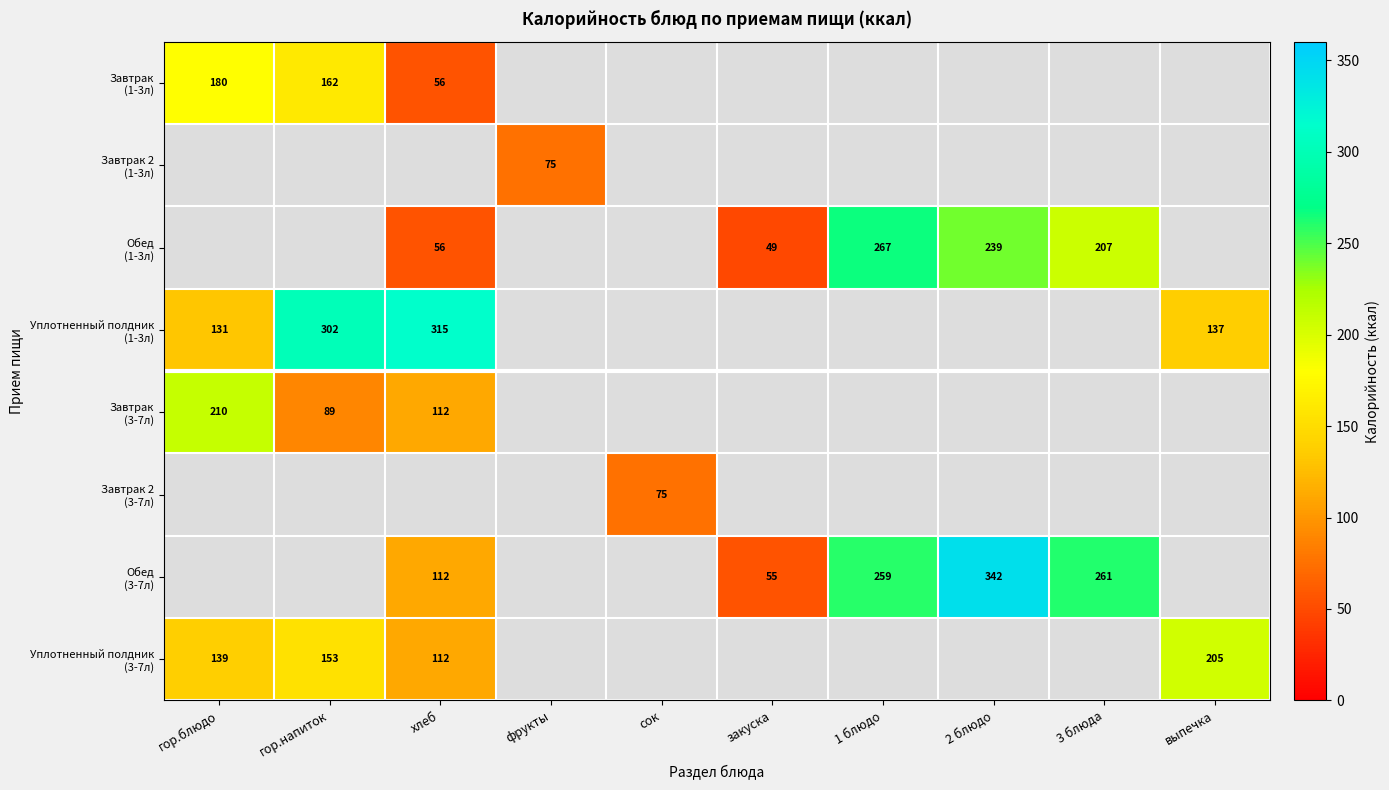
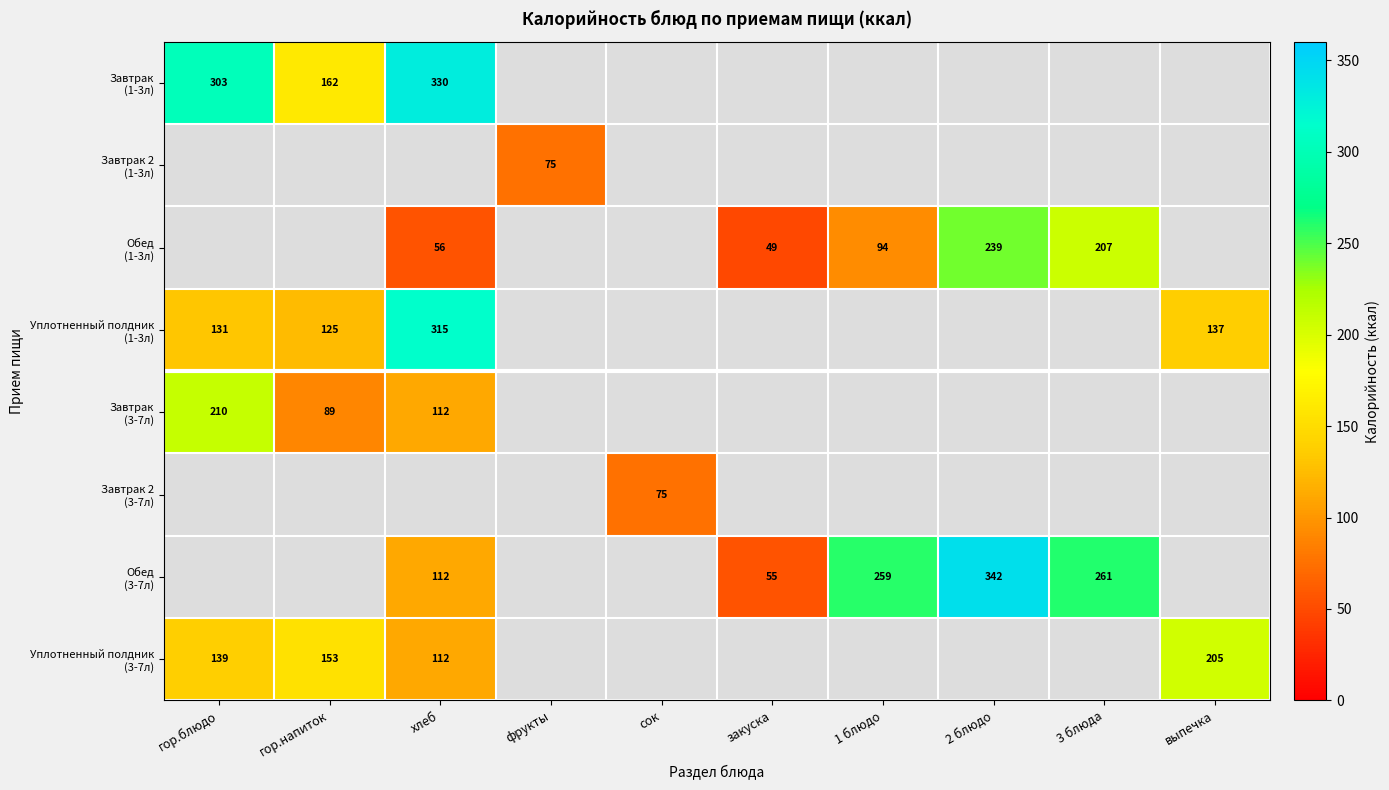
  {
    "Завтрак (1-3л)": {
-     "гор.блюдо": 180,
+     "гор.блюдо": 303,
      "гор.напиток": 162,
-     "хлеб": 56
+     "хлеб": 330
    },
    "Завтрак 2 (1-3л)": {
      "фрукты": 75
    },
    "Обед (1-3л)": {
      "хлеб": 56,
      "закуска": 49,
-     "1 блюдо": 267,
+     "1 блюдо": 94,
      "2 блюдо": 239,
      "3 блюда": 207
    },
    "Уплотненный полдник (1-3л)": {
      "гор.блюдо": 131,
-     "гор.напиток": 302,
+     "гор.напиток": 125,
      "хлеб": 315,
      "выпечка": 137
    },
    "Завтрак (3-7л)": {
      "гор.блюдо": 210,
      "гор.напиток": 89,
      "хлеб": 112
    },
    "Завтрак 2 (3-7л)": {
      "сок": 75
    },
    "Обед (3-7л)": {
      "хлеб": 112,
      "закуска": 55,
      "1 блюдо": 259,
      "2 блюдо": 342,
      "3 блюда": 261
    },
    "Уплотненный полдник (3-7л)": {
      "гор.блюдо": 139,
      "гор.напиток": 153,
      "хлеб": 112,
      "выпечка": 205
    }
  }
